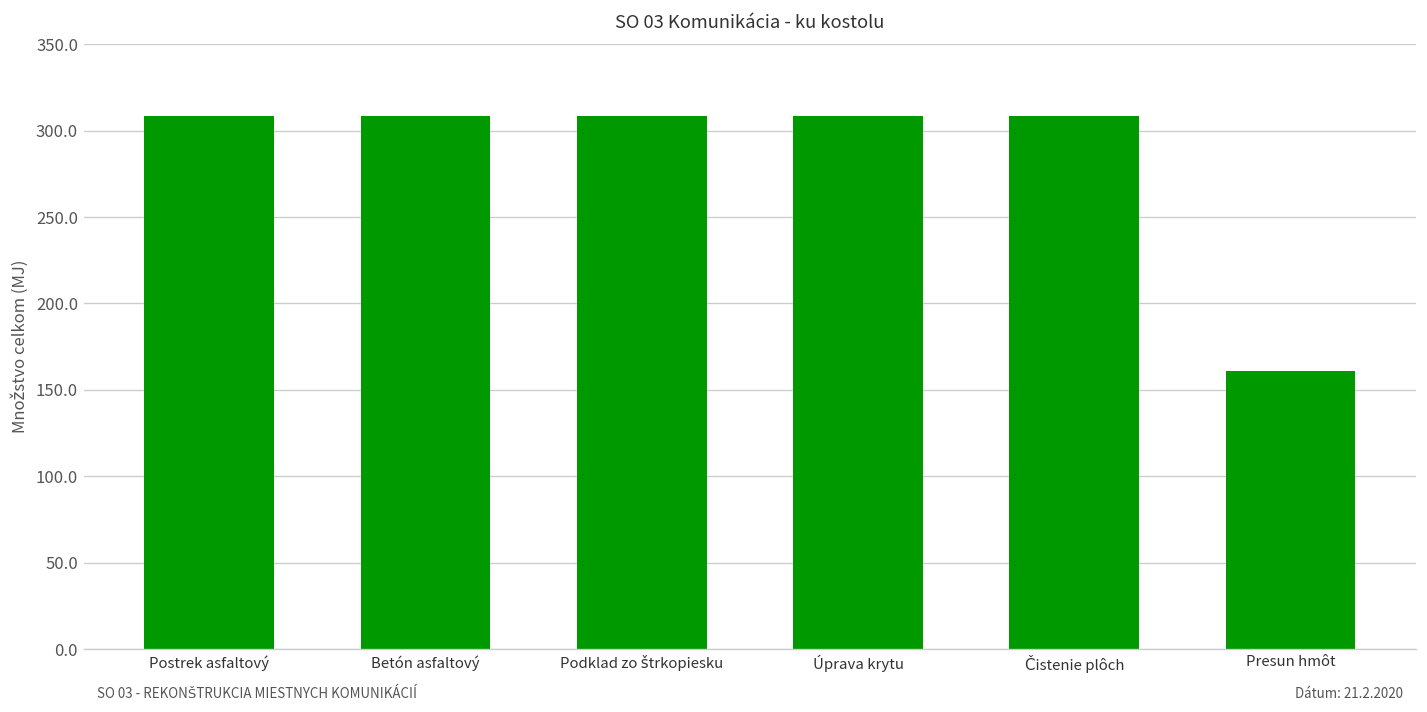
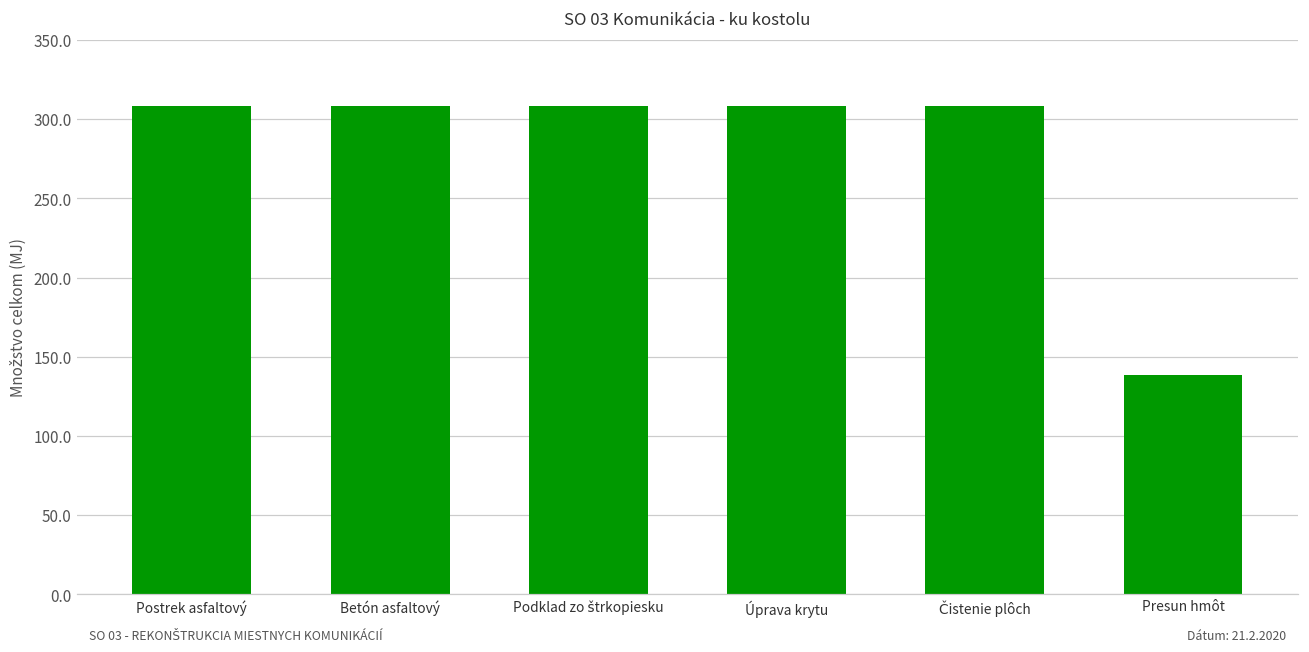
  {
    "Postrek asfaltový": 308,
    "Betón asfaltový": 308,
    "Podklad zo štrkopiesku": 308,
    "Úprava krytu": 308,
    "Čistenie plôch": 308,
-   "Presun hmôt": 161
+   "Presun hmôt": 139
  }
